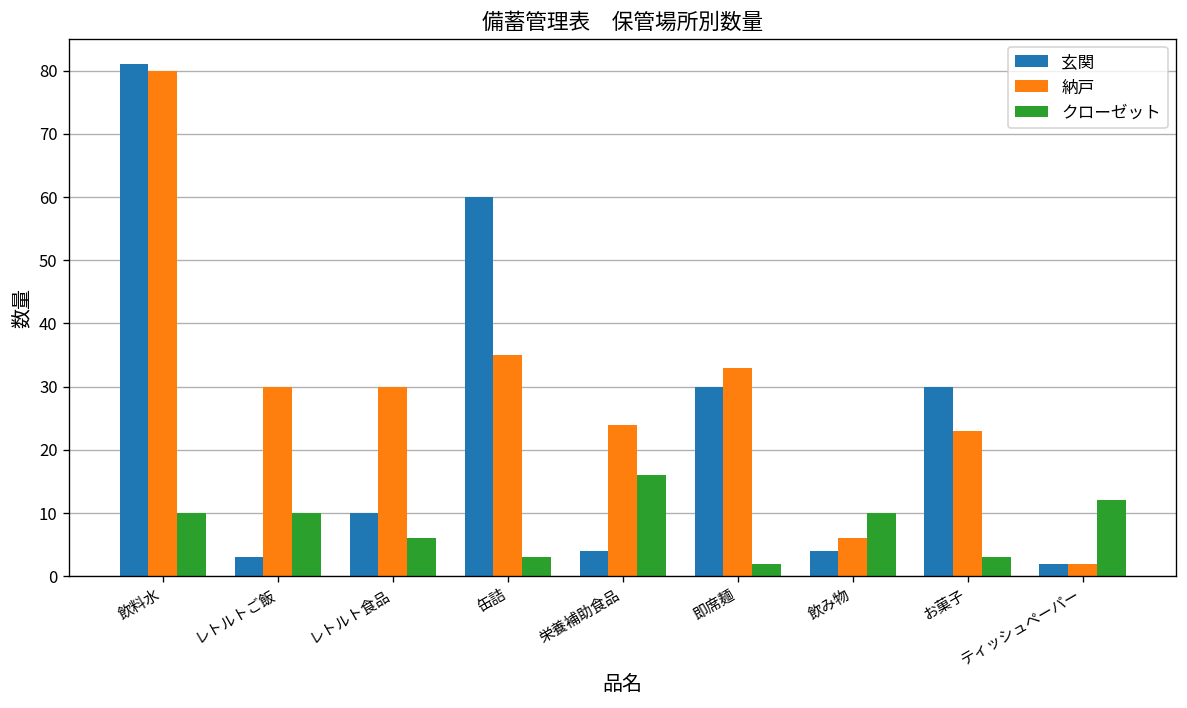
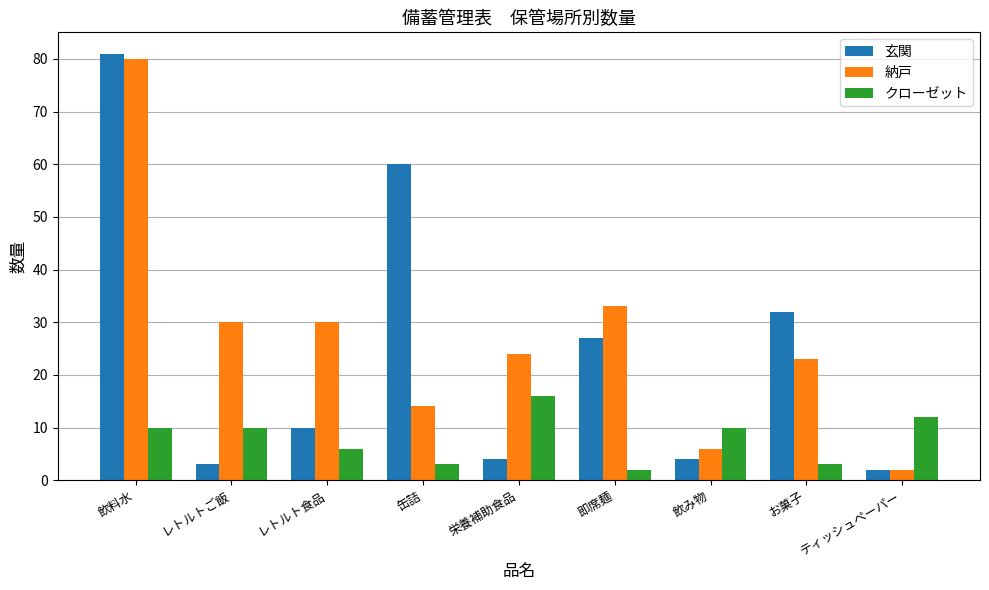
  {
    "玄関": {
      "飲料水": 81,
      "レトルトご飯": 3,
      "レトルト食品": 10,
      "缶詰": 60,
      "栄養補助食品": 4,
-     "即席麺": 30,
+     "即席麺": 27,
      "飲み物": 4,
-     "お菓子": 30,
+     "お菓子": 32,
      "ティッシュペーパー": 2
    },
    "納戸": {
      "飲料水": 80,
      "レトルトご飯": 30,
      "レトルト食品": 30,
-     "缶詰": 35,
+     "缶詰": 14,
      "栄養補助食品": 24,
      "即席麺": 33,
      "飲み物": 6,
      "お菓子": 23,
      "ティッシュペーパー": 2
    },
    "クローゼット": {
      "飲料水": 10,
      "レトルトご飯": 10,
      "レトルト食品": 6,
      "缶詰": 3,
      "栄養補助食品": 16,
      "即席麺": 2,
      "飲み物": 10,
      "お菓子": 3,
      "ティッシュペーパー": 12
    }
  }
